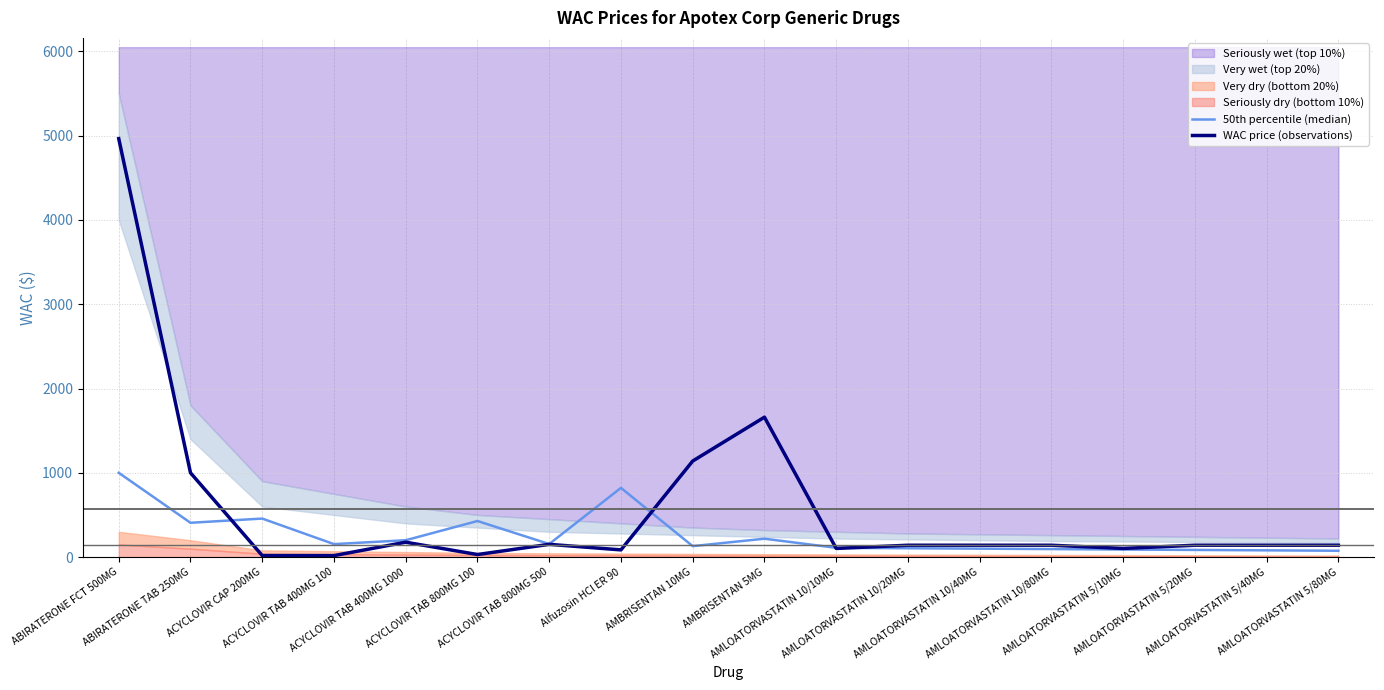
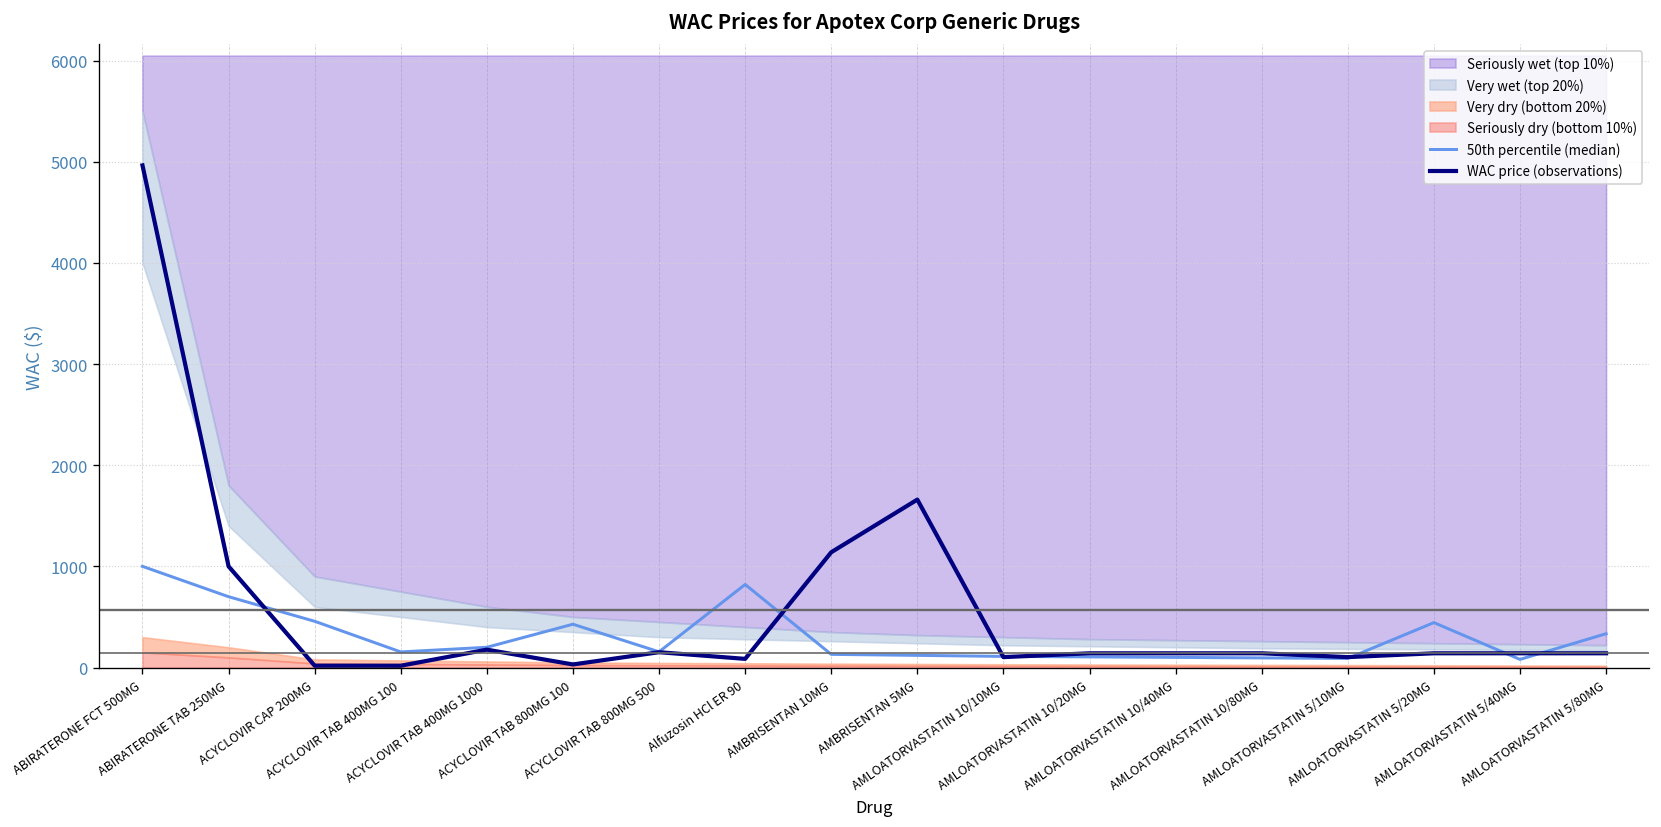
  {
    "50th percentile (median)": {
      "ABIRATERONE FCT 500MG": 1000,
-     "ABIRATERONE TAB 250MG": 400,
+     "ABIRATERONE TAB 250MG": 700,
      "ACYCLOVIR CAP 200MG": 500,
      "ACYCLOVIR TAB 400MG 100": 200,
      "ACYCLOVIR TAB 800MG 100": 400,
      "Alfuzosin HCl ER 90": 800,
      "AMBRISENTAN 10MG": 100,
-     "AMBRISENTAN 5MG": 200,
+     "AMBRISENTAN 5MG": 100,
      "AMLOATORVASTATIN 10/20MG": 100,
      "AMLOATORVASTATIN 10/40MG": 100,
      "AMLOATORVASTATIN 10/80MG": 100,
-     "AMLOATORVASTATIN 5/20MG": 100,
+     "AMLOATORVASTATIN 5/20MG": 400,
      "AMLOATORVASTATIN 5/40MG": 100,
-     "AMLOATORVASTATIN 5/80MG": 100
+     "AMLOATORVASTATIN 5/80MG": 300
    },
    "WAC price (observations)": {
      "ABIRATERONE FCT 500MG": 5000,
      "ABIRATERONE TAB 250MG": 1000,
      "Alfuzosin HCl ER 90": 100,
      "AMBRISENTAN 10MG": 1100,
      "AMBRISENTAN 5MG": 1700,
      "AMLOATORVASTATIN 10/20MG": 100,
      "AMLOATORVASTATIN 10/40MG": 100,
      "AMLOATORVASTATIN 10/80MG": 100,
      "AMLOATORVASTATIN 5/20MG": 100,
      "AMLOATORVASTATIN 5/40MG": 100,
      "AMLOATORVASTATIN 5/80MG": 100
    }
  }
